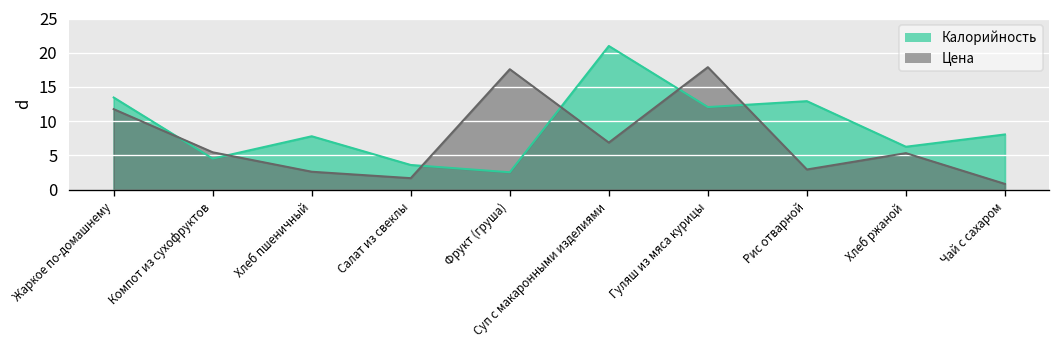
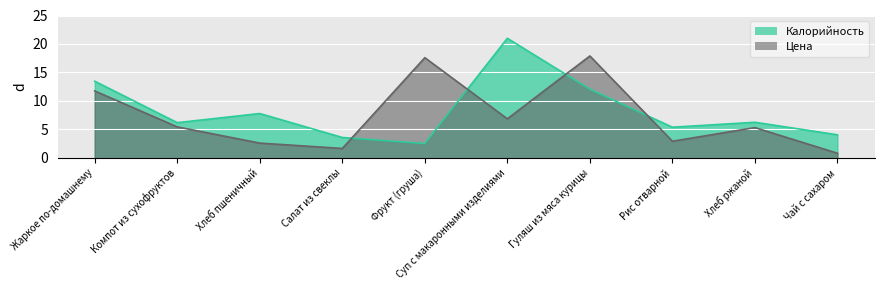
  {
    "Калорийность": {
      "Жаркое по-домашнему": 13,
-     "Компот из сухофруктов": 5,
+     "Компот из сухофруктов": 6,
      "Хлеб пшеничный": 8,
      "Салат из свеклы": 4,
      "Фрукт (груша)": 3,
      "Суп с макаронными изделиями": 21,
      "Гуляш из мяса курицы": 12,
-     "Рис отварной": 13,
+     "Рис отварной": 5,
      "Хлеб ржаной": 6,
-     "Чай с сахаром": 8
+     "Чай с сахаром": 4
    },
    "Цена": {
      "Жаркое по-домашнему": 12,
      "Компот из сухофруктов": 5,
      "Хлеб пшеничный": 3,
      "Салат из свеклы": 2,
      "Фрукт (груша)": 18,
      "Суп с макаронными изделиями": 7,
      "Гуляш из мяса курицы": 18,
      "Рис отварной": 3,
      "Хлеб ржаной": 5,
      "Чай с сахаром": 1
    }
  }
